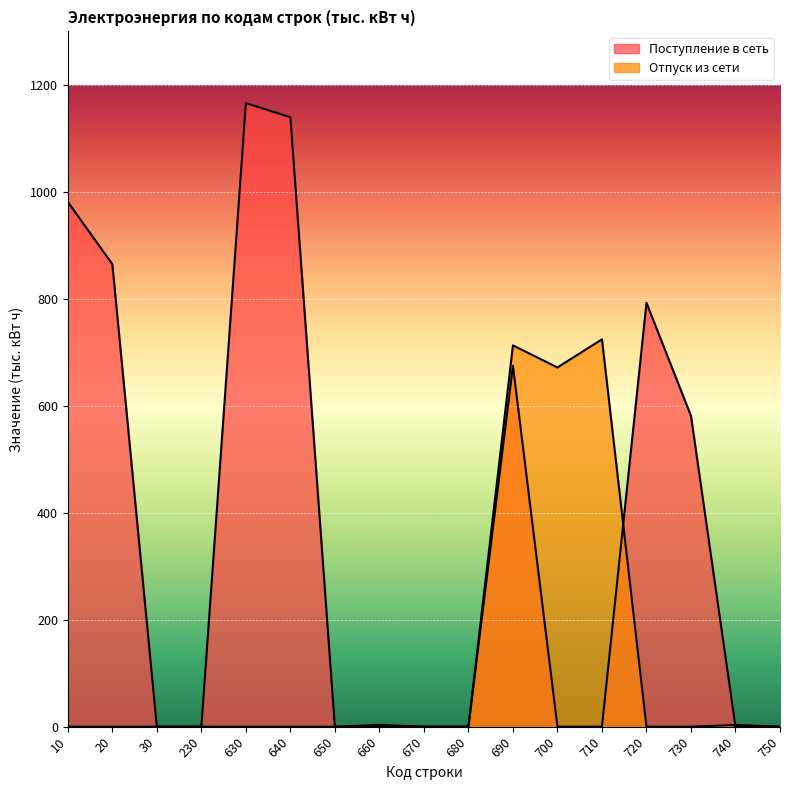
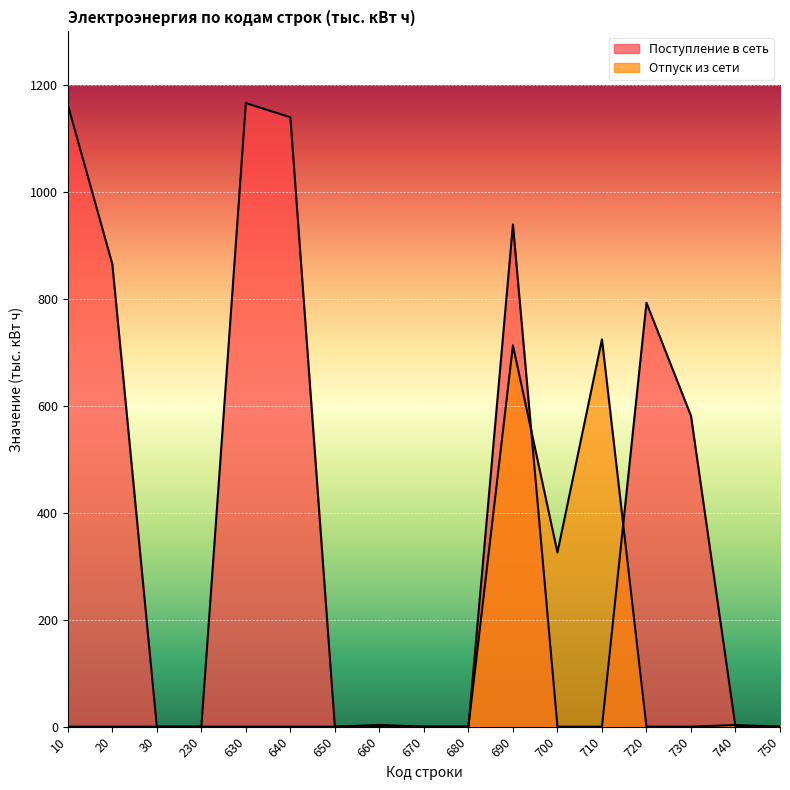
  {
    "Поступление в сеть": {
-     "10": 980,
+     "10": 1160,
      "20": 860,
      "630": 1170,
      "640": 1140,
-     "690": 670,
+     "690": 940,
      "700": 0,
      "710": 0,
      "720": 790,
      "730": 580
    },
    "Отпуск из сети": {
      "10": 0,
      "20": 0,
      "630": 0,
      "640": 0,
      "690": 710,
-     "700": 670,
+     "700": 330,
      "710": 720,
      "720": 0,
      "730": 0
    }
  }
